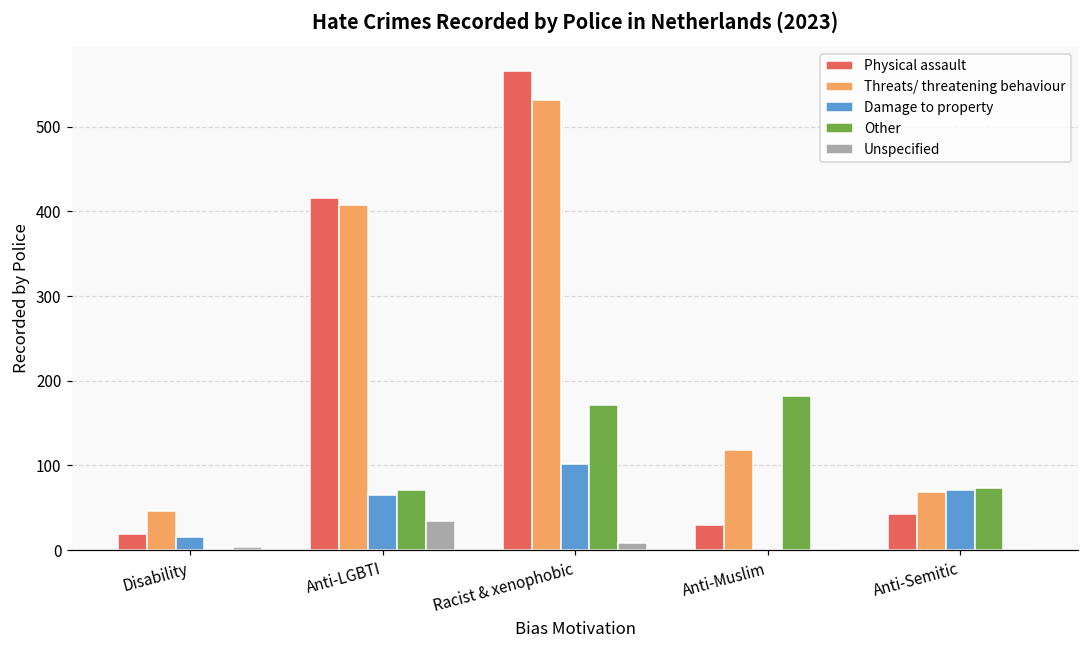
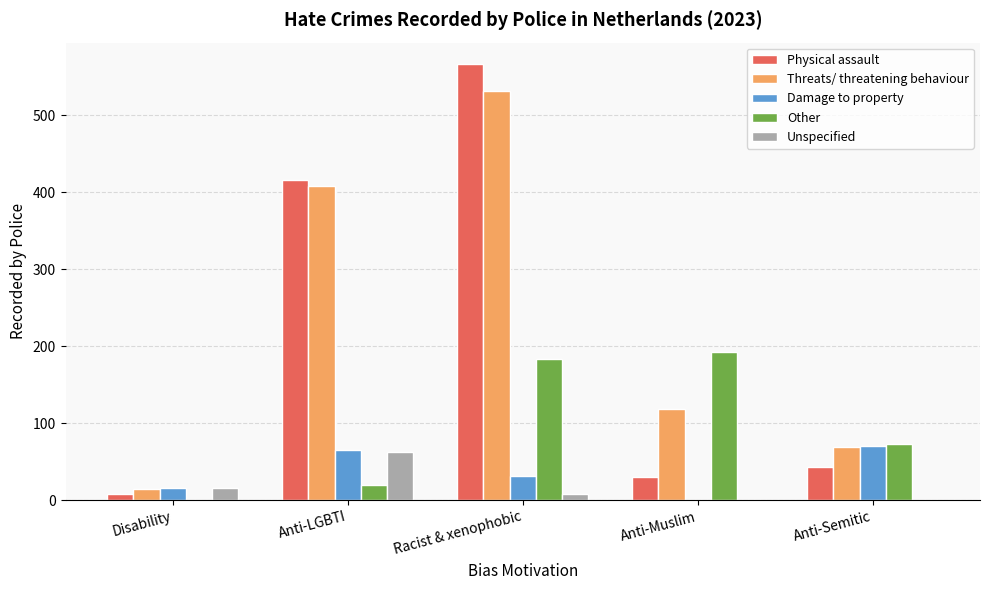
  {
    "Physical assault": {
-     "Disability": 20,
+     "Disability": 10,
      "Anti-LGBTI": 420,
      "Racist & xenophobic": 570,
      "Anti-Muslim": 30,
      "Anti-Semitic": 40
    },
    "Threats/ threatening behaviour": {
-     "Disability": 50,
+     "Disability": 10,
      "Anti-LGBTI": 410,
      "Racist & xenophobic": 530,
      "Anti-Muslim": 120,
      "Anti-Semitic": 70
    },
    "Damage to property": {
      "Disability": 20,
      "Anti-LGBTI": 70,
-     "Racist & xenophobic": 100,
+     "Racist & xenophobic": 30,
      "Anti-Muslim": 0,
      "Anti-Semitic": 70
    },
    "Other": {
      "Disability": 0,
-     "Anti-LGBTI": 70,
-     "Racist & xenophobic": 170,
-     "Anti-Muslim": 180,
+     "Anti-LGBTI": 20,
+     "Racist & xenophobic": 180,
+     "Anti-Muslim": 190,
      "Anti-Semitic": 70
    },
    "Unspecified": {
-     "Disability": 0,
-     "Anti-LGBTI": 40,
+     "Disability": 20,
+     "Anti-LGBTI": 60,
      "Racist & xenophobic": 10,
      "Anti-Muslim": 0,
      "Anti-Semitic": 0
    }
  }
